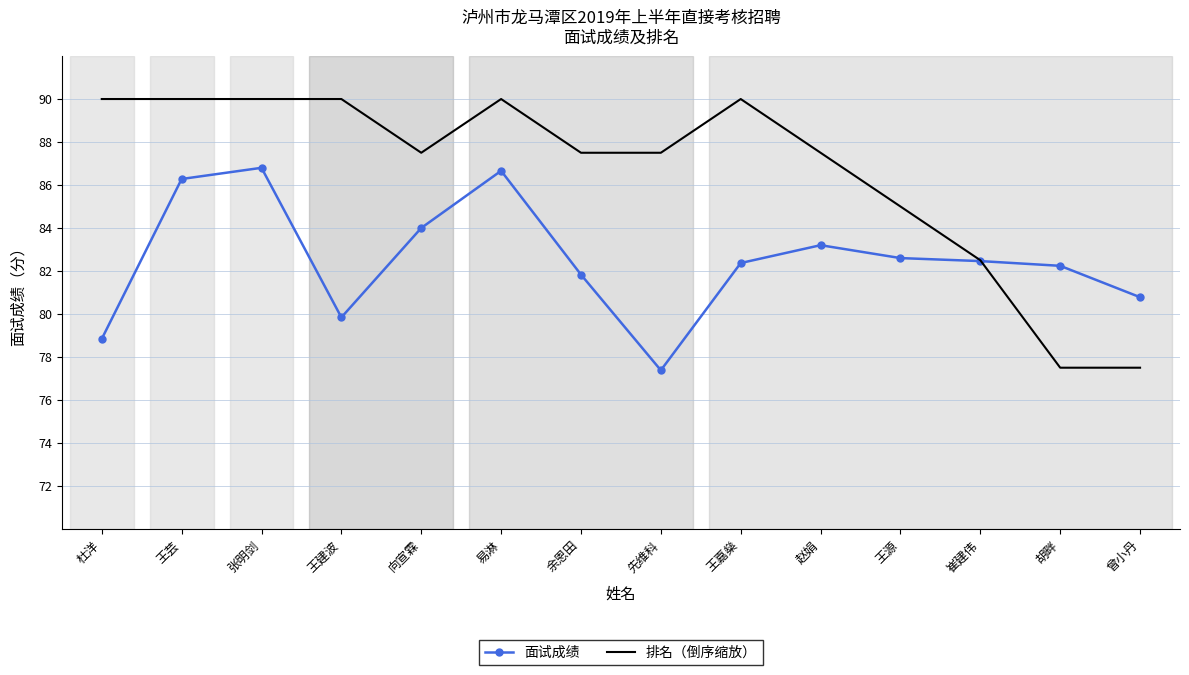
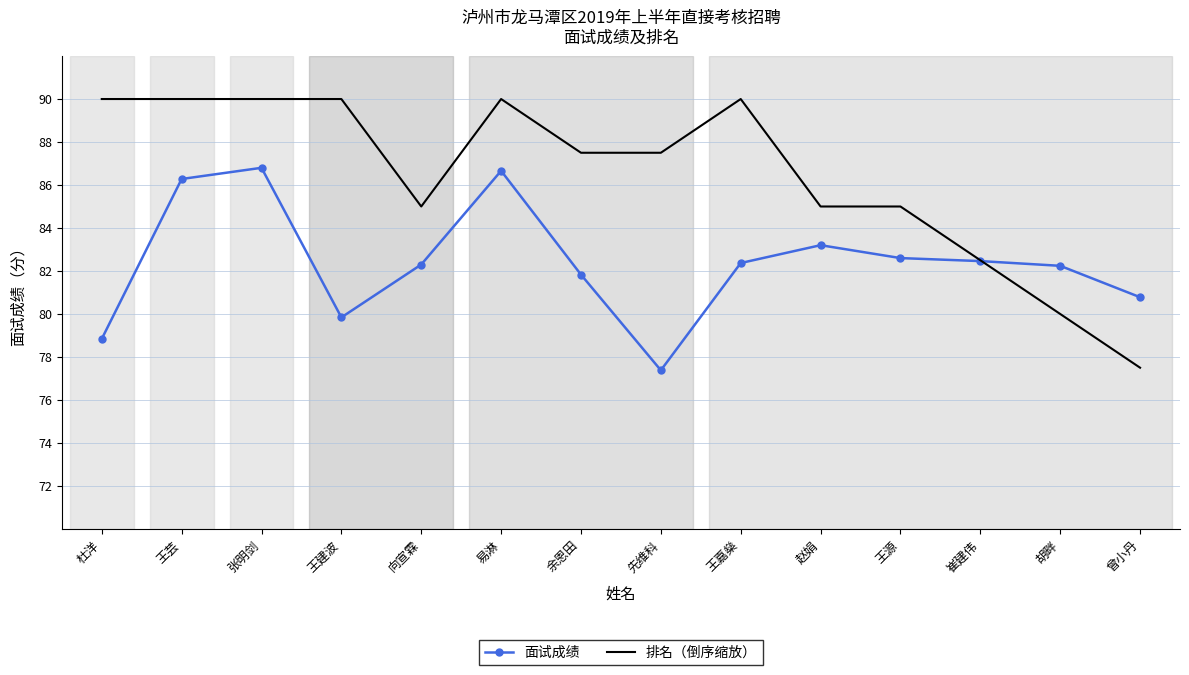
  {
    "面试成绩": {
      "杜洋": 78.8,
      "王芸": 86.3,
      "张明剑": 86.8,
      "王建波": 79.8,
-     "向宣霖": 84.0,
+     "向宣霖": 82.3,
      "易淋": 86.7,
      "余恩田": 81.8,
      "先维科": 77.4,
      "王嘉燊": 82.4,
      "赵娟": 83.2,
      "王源": 82.6,
      "胡畔": 82.2,
      "曾小丹": 80.8
    },
    "排名（倒序缩放）": {
      "杜洋": 90.0,
      "王芸": 90.0,
      "张明剑": 90.0,
      "王建波": 90.0,
-     "向宣霖": 87.5,
+     "向宣霖": 85.0,
      "易淋": 90.0,
      "余恩田": 87.5,
      "先维科": 87.5,
      "王嘉燊": 90.0,
-     "赵娟": 87.5,
+     "赵娟": 85.0,
      "王源": 85.0,
-     "胡畔": 77.5,
+     "胡畔": 80.0,
      "曾小丹": 77.5
    }
  }
